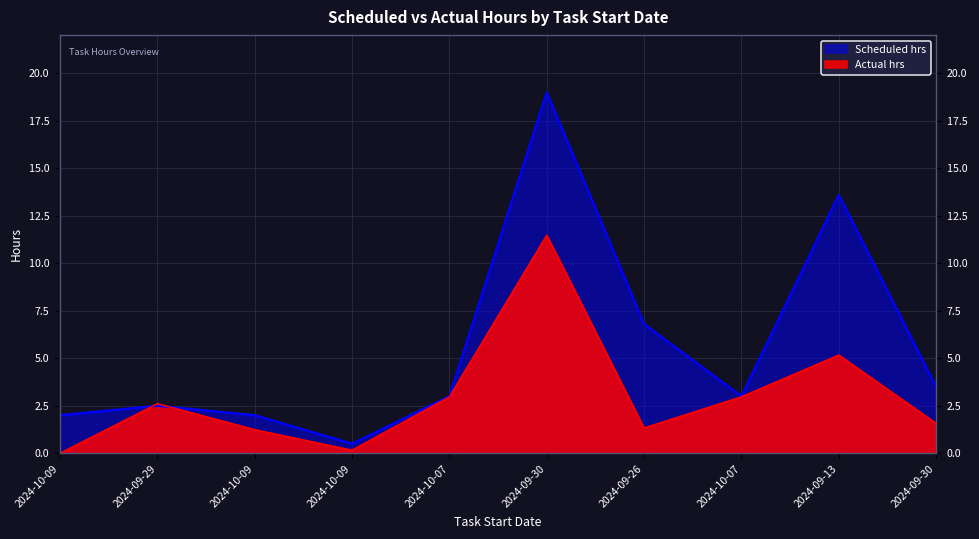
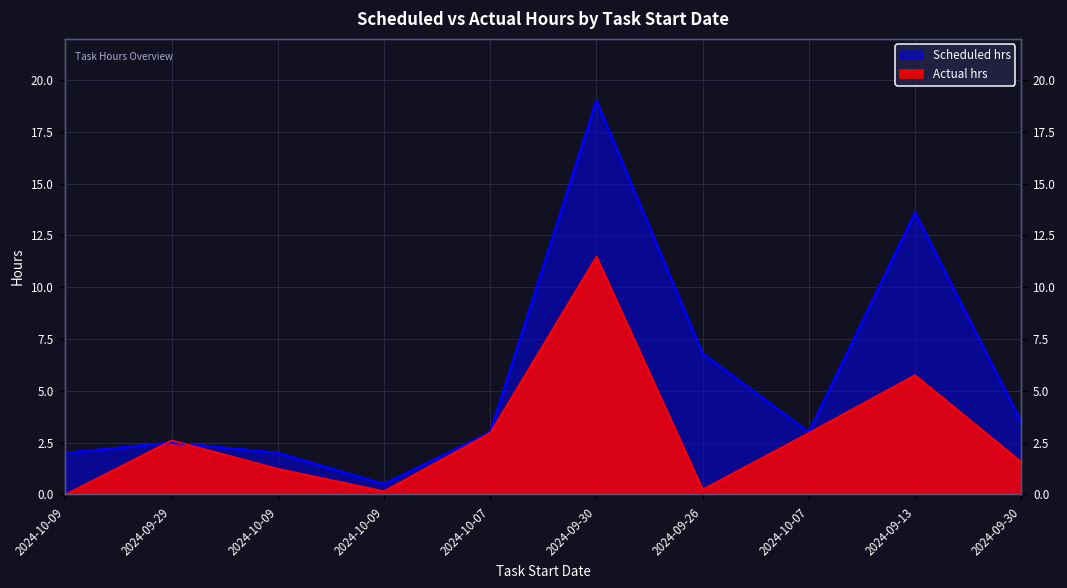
  {
    "Scheduled hrs": {
      "2024-09-26": 6.8,
      "2024-09-13": 13.6
    },
    "Actual hrs": {
-     "2024-09-26": 1.3,
-     "2024-09-13": 5.2
+     "2024-09-26": 0.2,
+     "2024-09-13": 5.8
    }
  }
